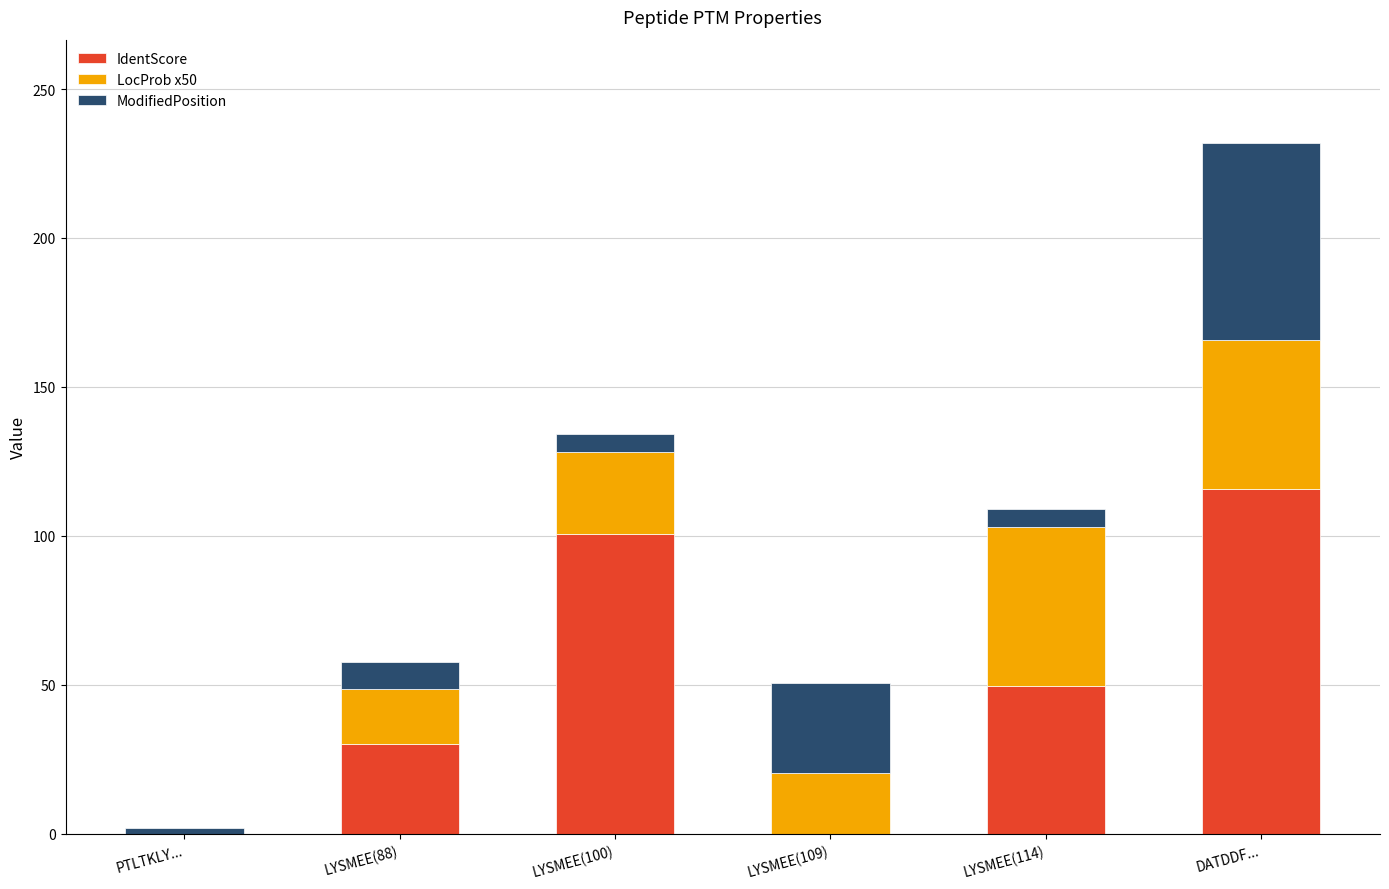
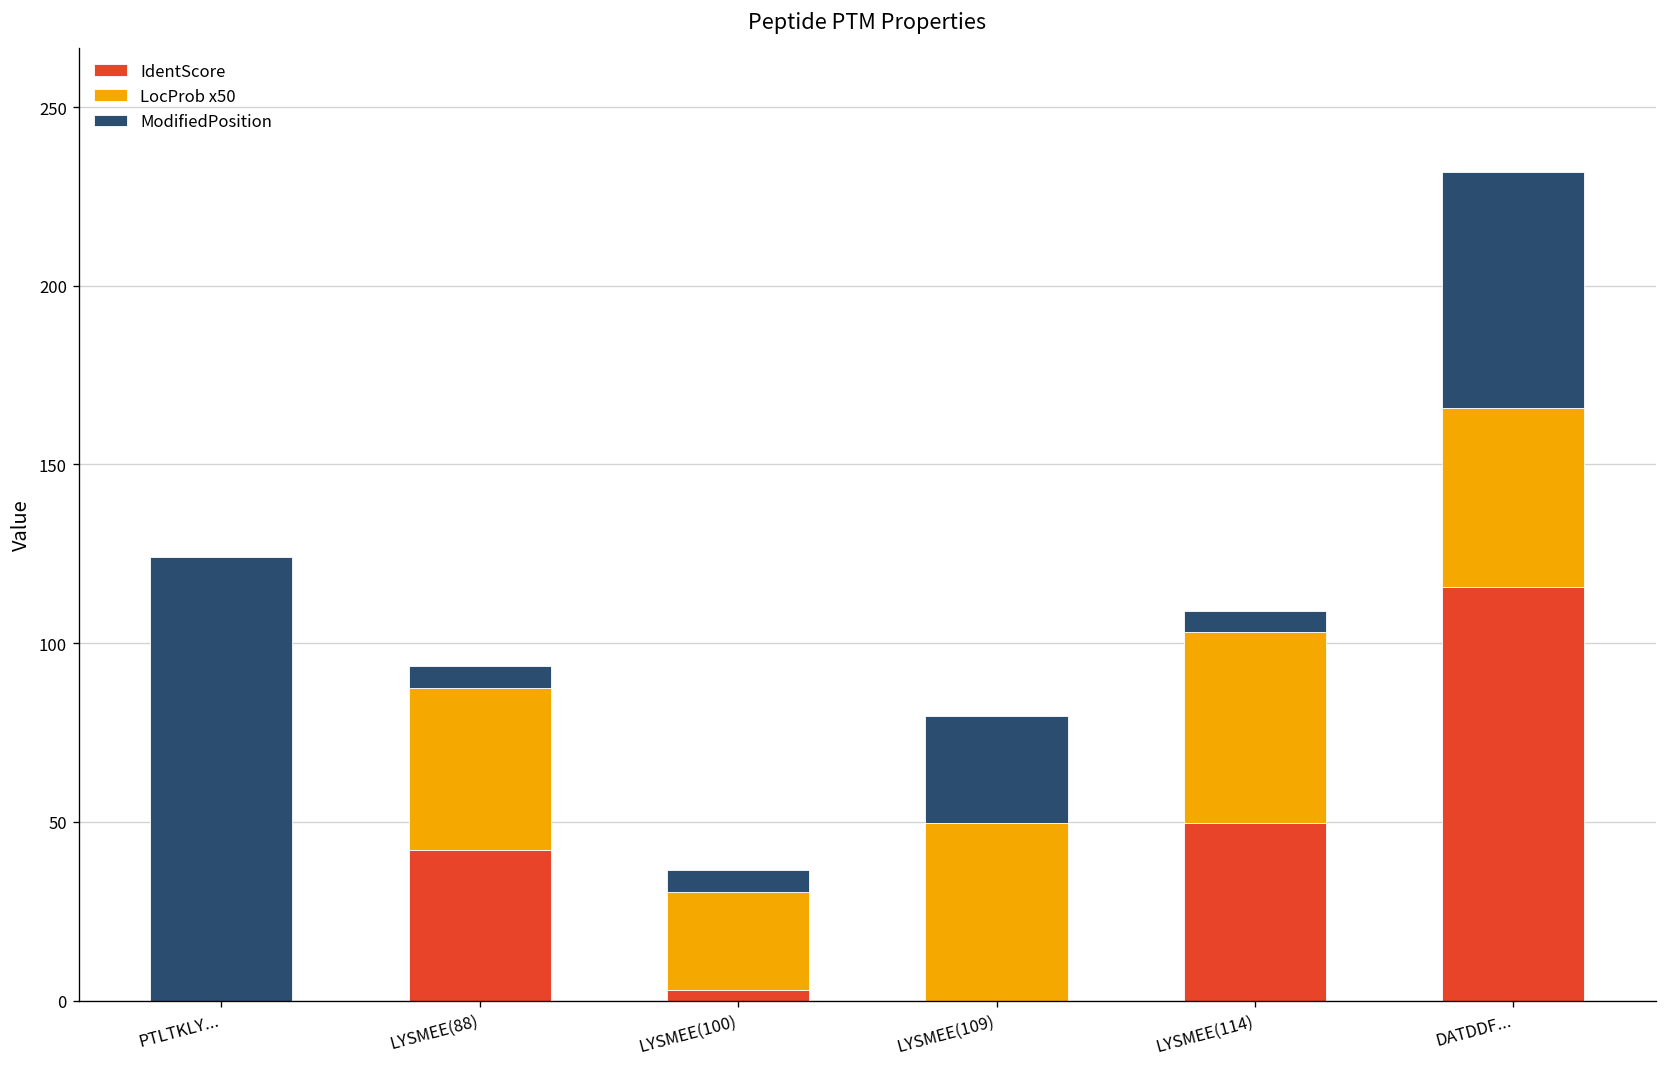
  {
    "IdentScore": {
      "PTLTKLY...": 0,
-     "LYSMEE(88)": 30,
-     "LYSMEE(100)": 101,
+     "LYSMEE(88)": 42,
+     "LYSMEE(100)": 3,
      "LYSMEE(109)": 0,
      "LYSMEE(114)": 50,
      "DATDDF...": 116
    },
    "LocProb x50": {
      "PTLTKLY...": 0,
-     "LYSMEE(88)": 19,
+     "LYSMEE(88)": 45,
      "LYSMEE(100)": 28,
-     "LYSMEE(109)": 21,
+     "LYSMEE(109)": 50,
      "LYSMEE(114)": 53,
      "DATDDF...": 50
    },
    "ModifiedPosition": {
-     "PTLTKLY...": 2,
-     "LYSMEE(88)": 9,
+     "PTLTKLY...": 124,
+     "LYSMEE(88)": 6,
      "LYSMEE(100)": 6,
      "LYSMEE(109)": 30,
      "LYSMEE(114)": 6,
      "DATDDF...": 66
    }
  }
